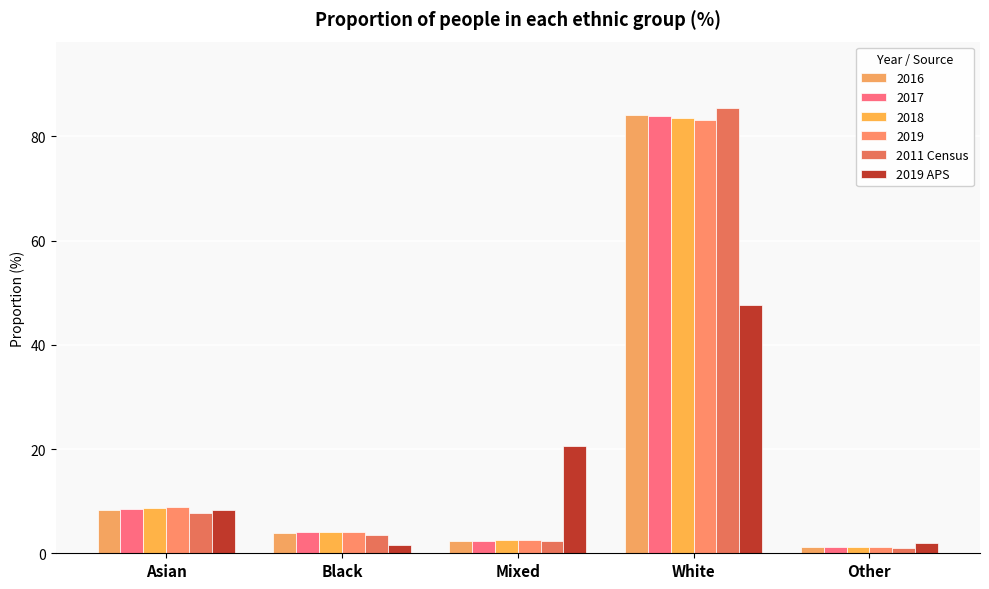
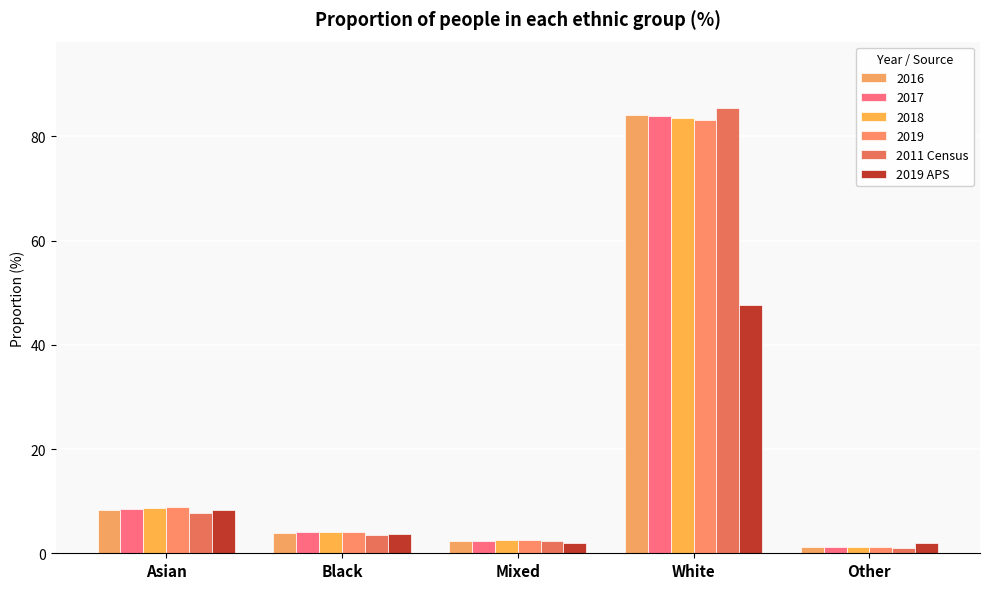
  {
    "2019 APS": {
      "Asian": 8,
-     "Black": 2,
-     "Mixed": 21,
+     "Black": 4,
+     "Mixed": 2,
      "White": 48,
      "Other": 2
    }
  }
